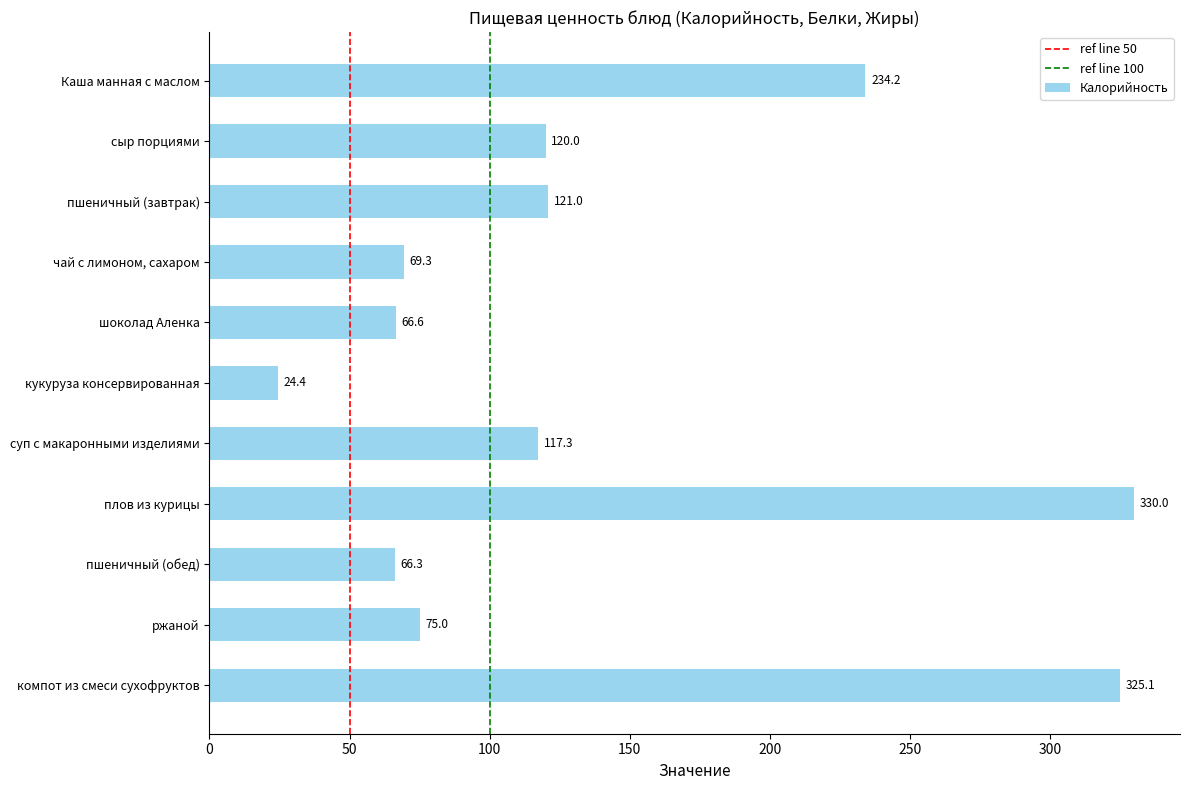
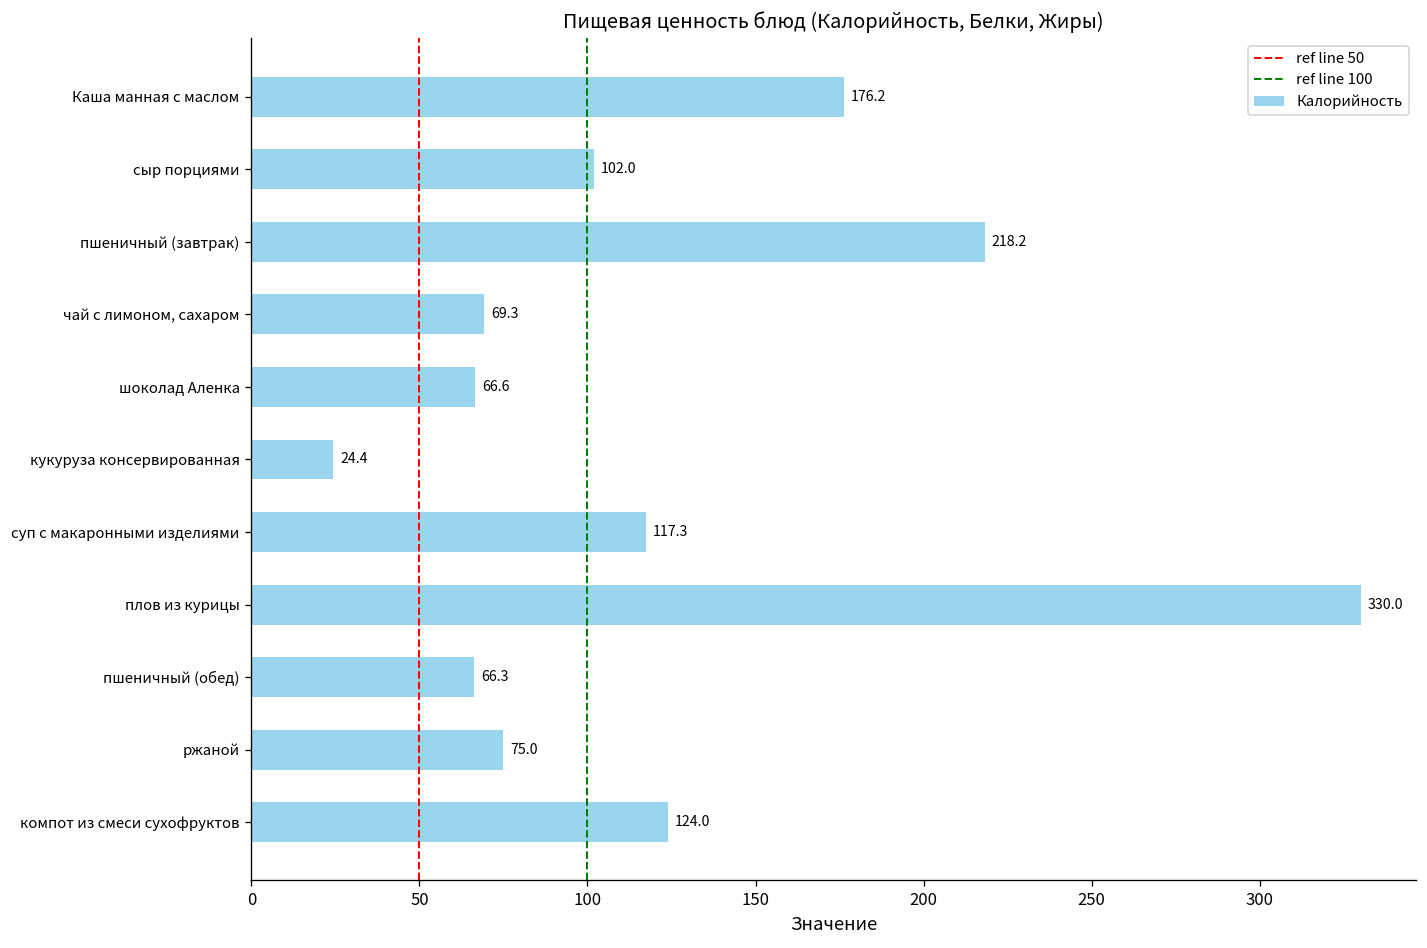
  {
-   "Каша манная с маслом": 234.2,
-   "сыр порциями": 120.0,
-   "пшеничный (завтрак)": 121.0,
+   "Каша манная с маслом": 176.2,
+   "сыр порциями": 102.0,
+   "пшеничный (завтрак)": 218.2,
    "чай с лимоном, сахаром": 69.3,
    "шоколад Аленка": 66.6,
    "кукуруза консервированная": 24.4,
    "суп с макаронными изделиями": 117.3,
    "плов из курицы": 330.0,
    "пшеничный (обед)": 66.3,
    "ржаной": 75.0,
-   "компот из смеси сухофруктов": 325.1
+   "компот из смеси сухофруктов": 124.0
  }
